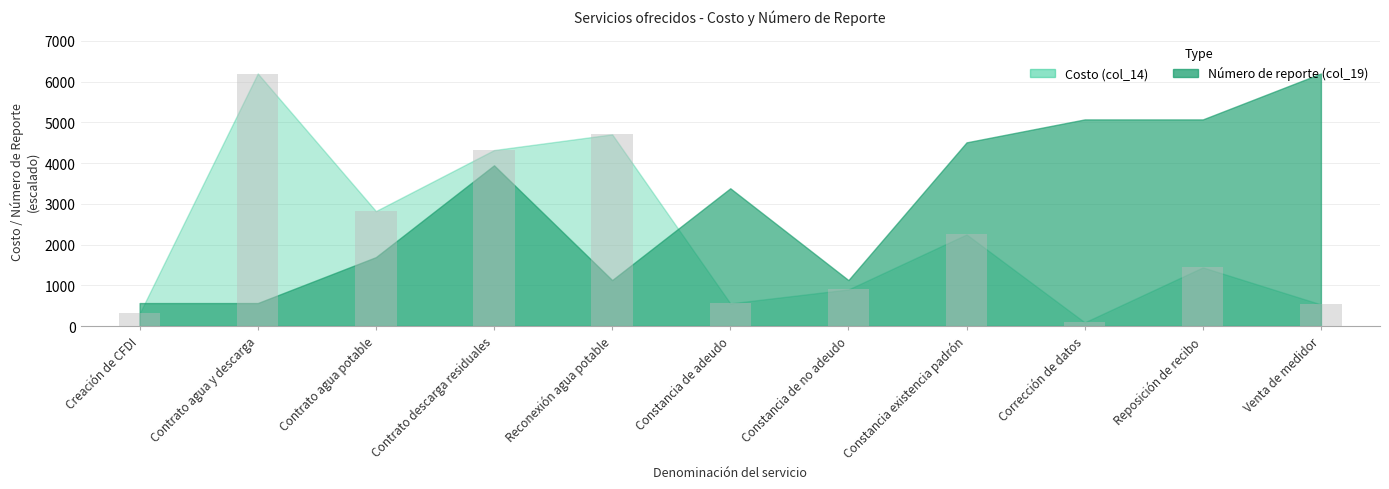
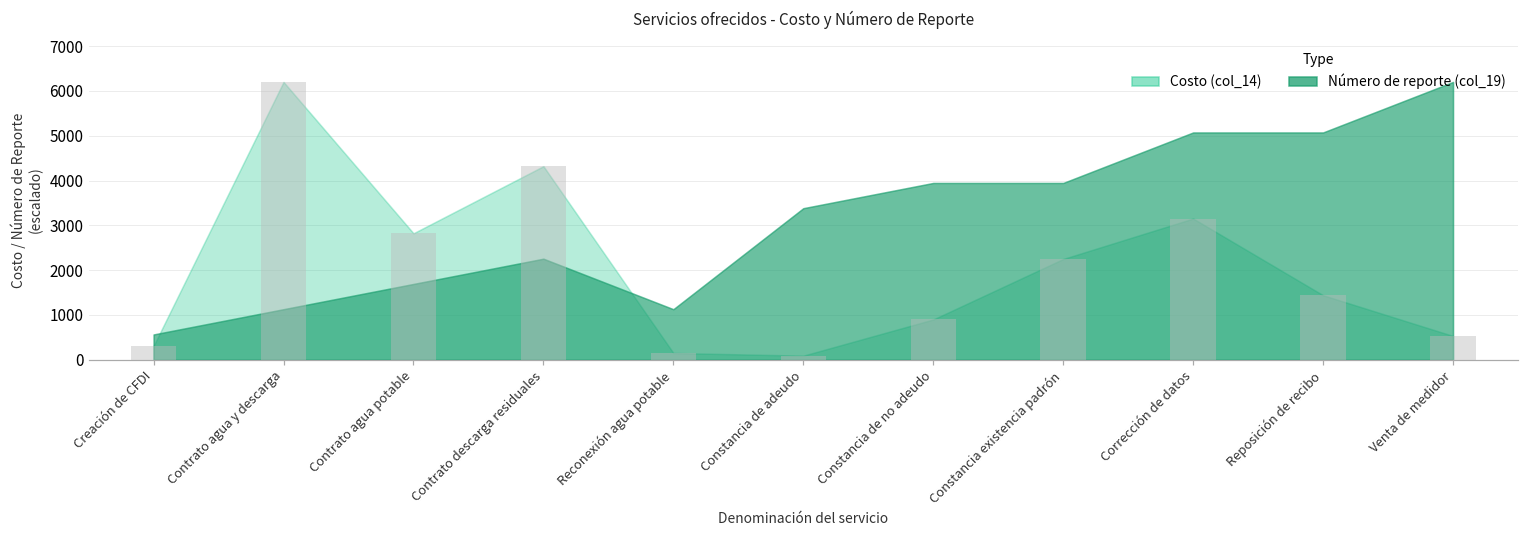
  {
    "Costo (col_14)": {
      "Creación de CFDI": 300,
      "Contrato agua y descarga": 6200,
      "Contrato agua potable": 2800,
      "Contrato descarga residuales": 4300,
-     "Reconexión agua potable": 4700,
-     "Constancia de adeudo": 600,
+     "Reconexión agua potable": 200,
+     "Constancia de adeudo": 100,
      "Constancia de no adeudo": 900,
      "Constancia existencia padrón": 2200,
-     "Corrección de datos": 100,
+     "Corrección de datos": 3200,
      "Reposición de recibo": 1400,
      "Venta de medidor": 500
    },
    "Número de reporte (col_19)": {
      "Creación de CFDI": 600,
-     "Contrato agua y descarga": 600,
+     "Contrato agua y descarga": 1100,
      "Contrato agua potable": 1700,
-     "Contrato descarga residuales": 3900,
+     "Contrato descarga residuales": 2300,
      "Reconexión agua potable": 1100,
      "Constancia de adeudo": 3400,
-     "Constancia de no adeudo": 1100,
-     "Constancia existencia padrón": 4500,
+     "Constancia de no adeudo": 3900,
+     "Constancia existencia padrón": 3900,
      "Corrección de datos": 5100,
      "Reposición de recibo": 5100,
      "Venta de medidor": 6200
    }
  }
